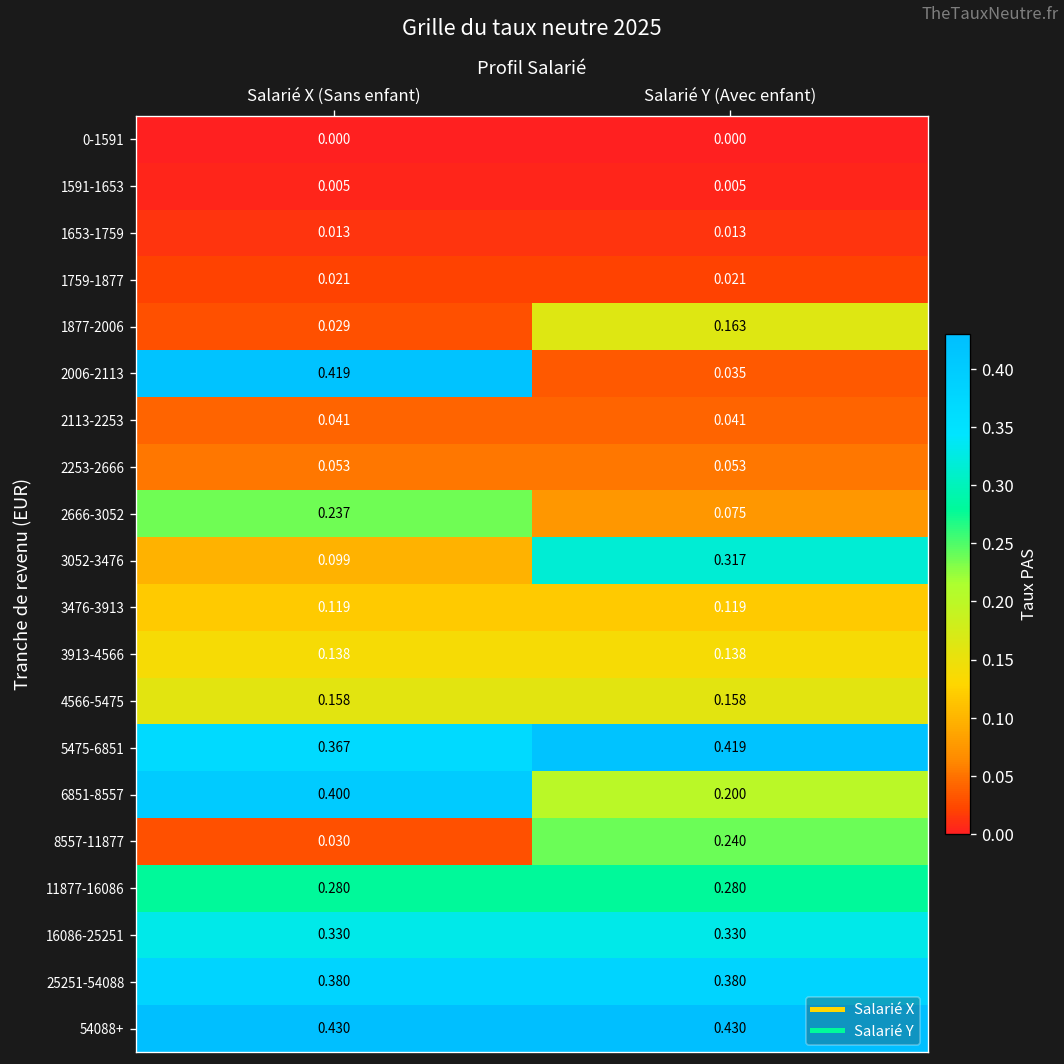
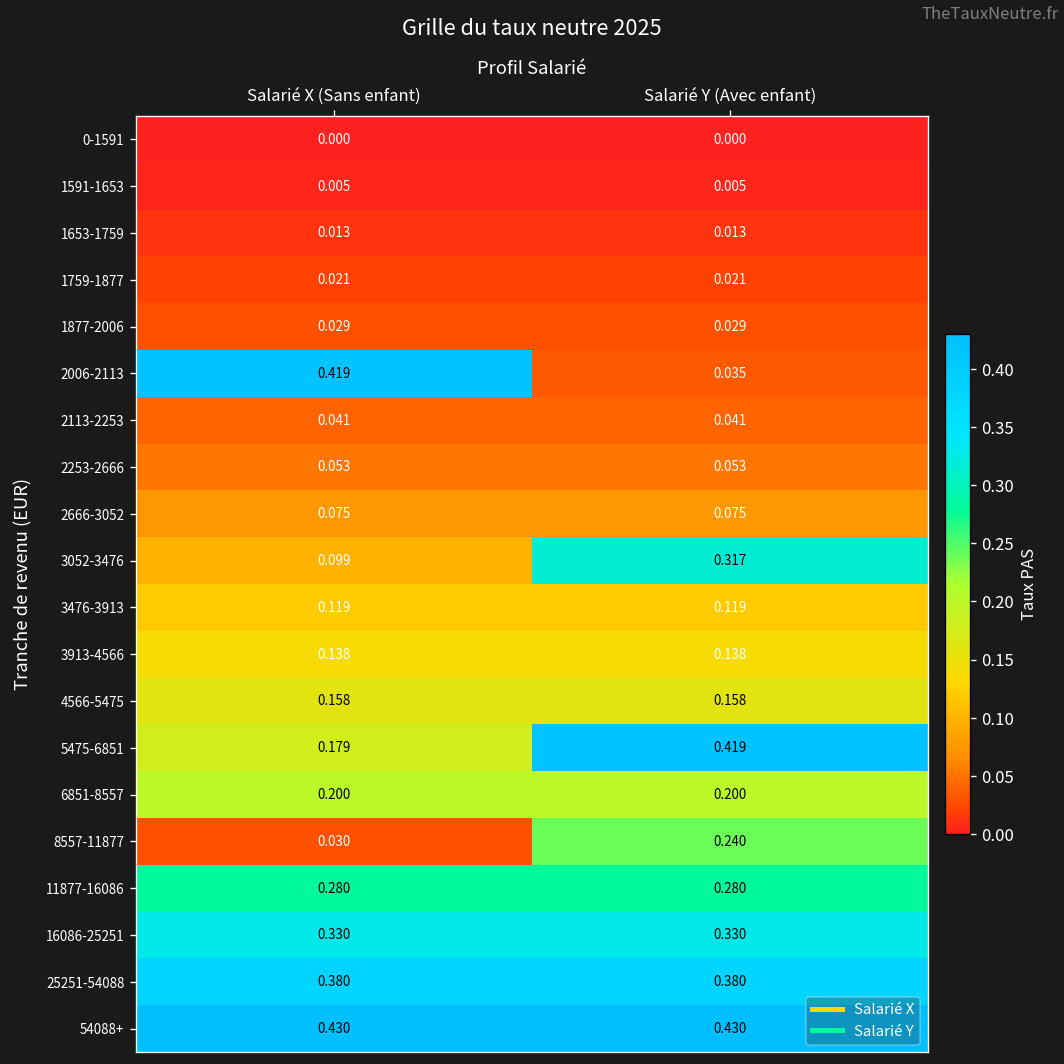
  {
    "0-1591": {
      "Salarié X (Sans enfant)": 0.000,
      "Salarié Y (Avec enfant)": 0.000
    },
    "1591-1653": {
      "Salarié X (Sans enfant)": 0.005,
      "Salarié Y (Avec enfant)": 0.005
    },
    "1653-1759": {
      "Salarié X (Sans enfant)": 0.013,
      "Salarié Y (Avec enfant)": 0.013
    },
    "1759-1877": {
      "Salarié X (Sans enfant)": 0.021,
      "Salarié Y (Avec enfant)": 0.021
    },
    "1877-2006": {
      "Salarié X (Sans enfant)": 0.029,
-     "Salarié Y (Avec enfant)": 0.163
+     "Salarié Y (Avec enfant)": 0.029
    },
    "2006-2113": {
      "Salarié X (Sans enfant)": 0.419,
      "Salarié Y (Avec enfant)": 0.035
    },
    "2113-2253": {
      "Salarié X (Sans enfant)": 0.041,
      "Salarié Y (Avec enfant)": 0.041
    },
    "2253-2666": {
      "Salarié X (Sans enfant)": 0.053,
      "Salarié Y (Avec enfant)": 0.053
    },
    "2666-3052": {
-     "Salarié X (Sans enfant)": 0.237,
+     "Salarié X (Sans enfant)": 0.075,
      "Salarié Y (Avec enfant)": 0.075
    },
    "3052-3476": {
      "Salarié X (Sans enfant)": 0.099,
      "Salarié Y (Avec enfant)": 0.317
    },
    "3476-3913": {
      "Salarié X (Sans enfant)": 0.119,
      "Salarié Y (Avec enfant)": 0.119
    },
    "3913-4566": {
      "Salarié X (Sans enfant)": 0.138,
      "Salarié Y (Avec enfant)": 0.138
    },
    "4566-5475": {
      "Salarié X (Sans enfant)": 0.158,
      "Salarié Y (Avec enfant)": 0.158
    },
    "5475-6851": {
-     "Salarié X (Sans enfant)": 0.367,
+     "Salarié X (Sans enfant)": 0.179,
      "Salarié Y (Avec enfant)": 0.419
    },
    "6851-8557": {
-     "Salarié X (Sans enfant)": 0.400,
+     "Salarié X (Sans enfant)": 0.200,
      "Salarié Y (Avec enfant)": 0.200
    },
    "8557-11877": {
      "Salarié X (Sans enfant)": 0.030,
      "Salarié Y (Avec enfant)": 0.240
    },
    "11877-16086": {
      "Salarié X (Sans enfant)": 0.280,
      "Salarié Y (Avec enfant)": 0.280
    },
    "16086-25251": {
      "Salarié X (Sans enfant)": 0.330,
      "Salarié Y (Avec enfant)": 0.330
    },
    "25251-54088": {
      "Salarié X (Sans enfant)": 0.380,
      "Salarié Y (Avec enfant)": 0.380
    },
    "54088+": {
      "Salarié X (Sans enfant)": 0.430,
      "Salarié Y (Avec enfant)": 0.430
    }
  }
